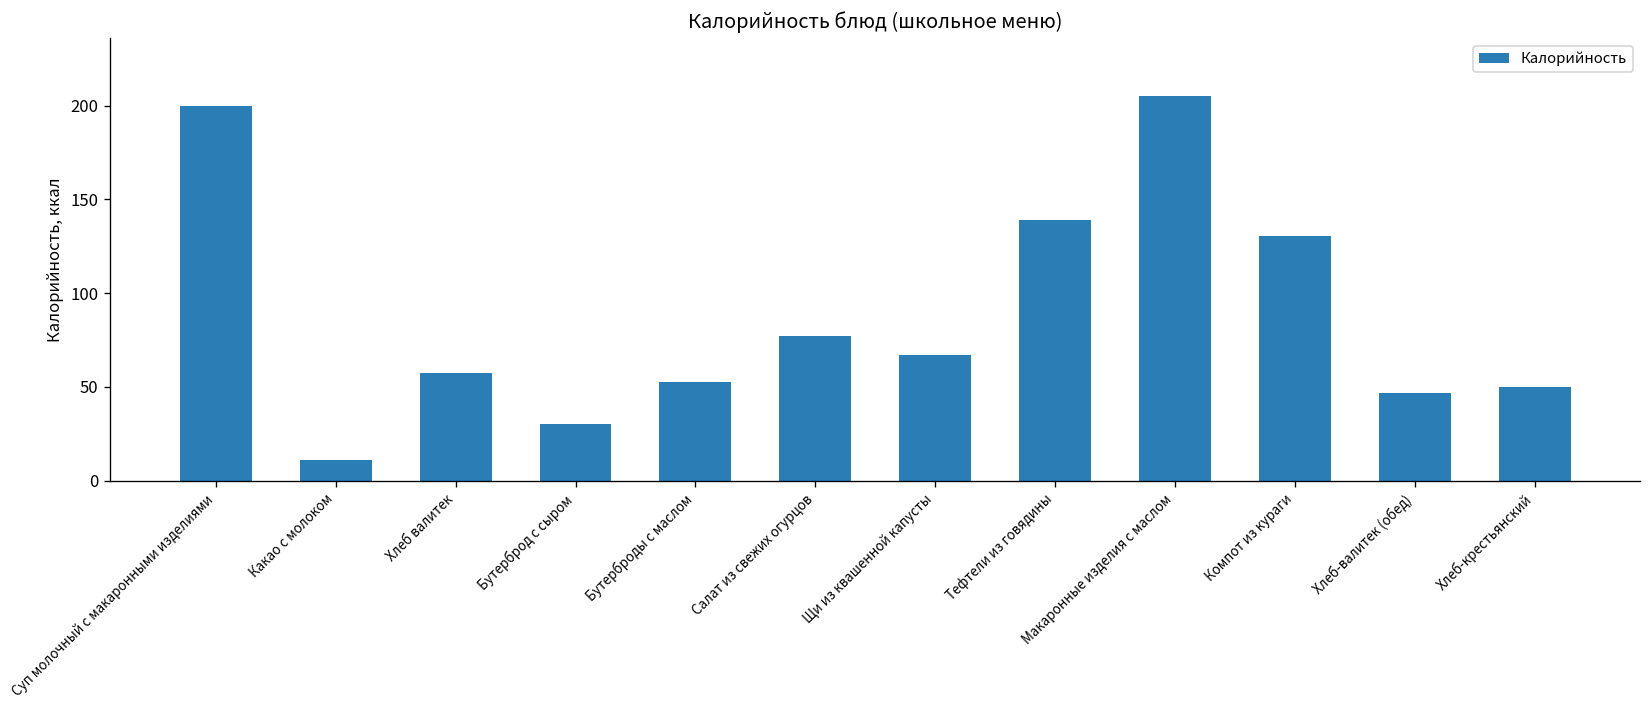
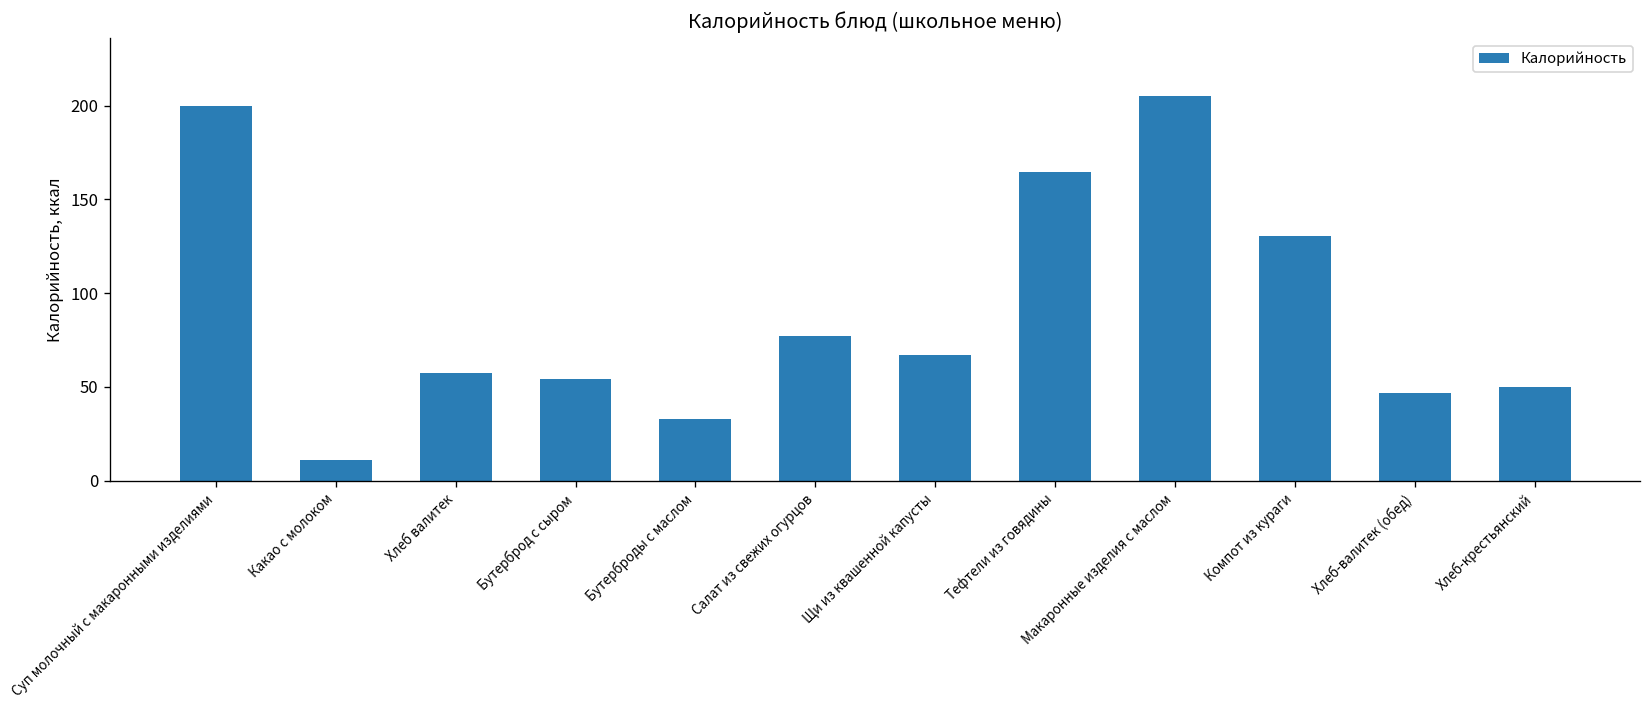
  {
    "Суп молочный с макаронными изделиями": 200,
    "Какао с молоком": 11,
    "Хлеб валитек": 58,
-   "Бутерброд с сыром": 30,
-   "Бутерброды с маслом": 53,
+   "Бутерброд с сыром": 54,
+   "Бутерброды с маслом": 33,
    "Салат из свежих огурцов": 77,
    "Щи из квашенной капусты": 67,
-   "Тефтели из говядины": 139,
+   "Тефтели из говядины": 165,
    "Макаронные изделия с маслом": 205,
    "Компот из кураги": 130,
    "Хлеб-валитек (обед)": 47,
    "Хлеб-крестьянский": 50
  }
